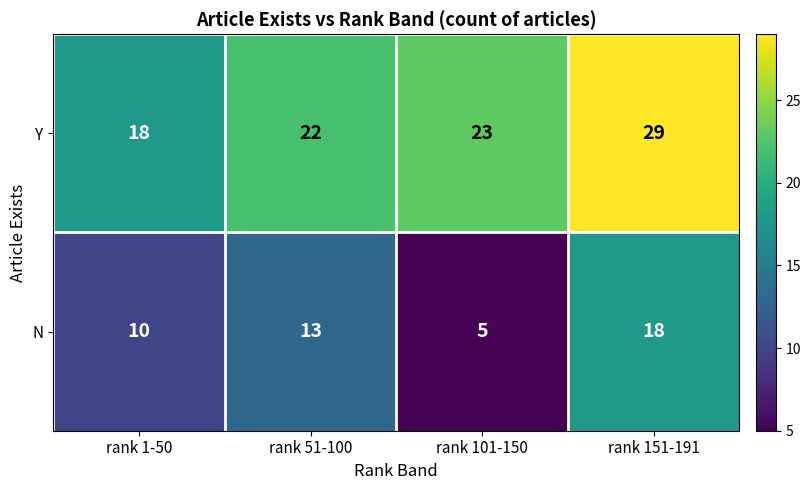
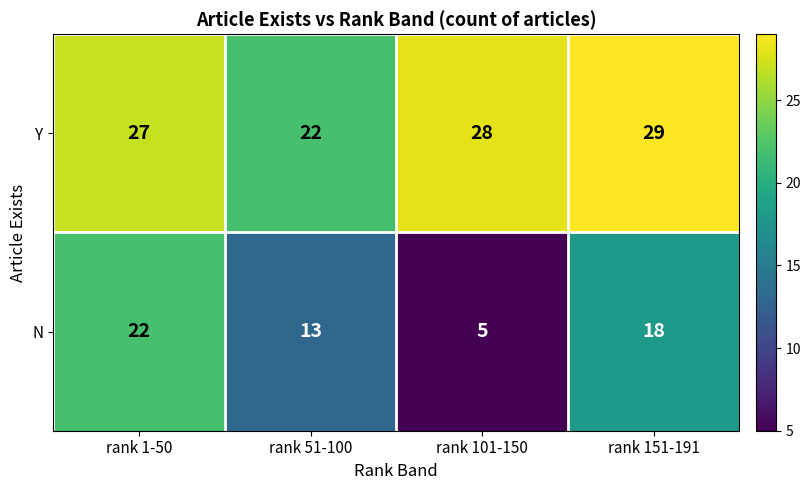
  {
    "Y": {
-     "rank 1-50": 18,
+     "rank 1-50": 27,
      "rank 51-100": 22,
-     "rank 101-150": 23,
+     "rank 101-150": 28,
      "rank 151-191": 29
    },
    "N": {
-     "rank 1-50": 10,
+     "rank 1-50": 22,
      "rank 51-100": 13,
      "rank 101-150": 5,
      "rank 151-191": 18
    }
  }
